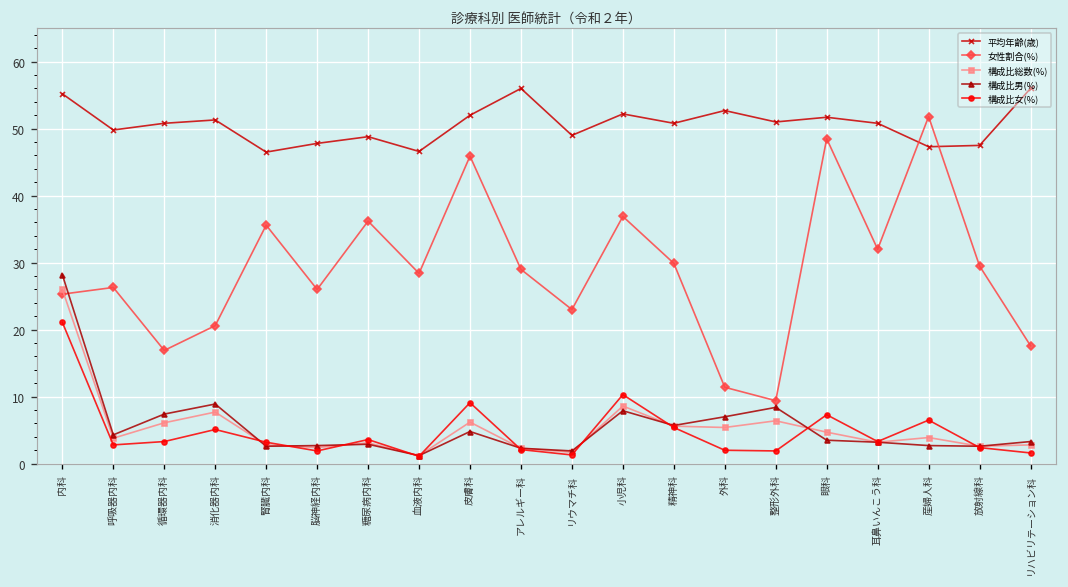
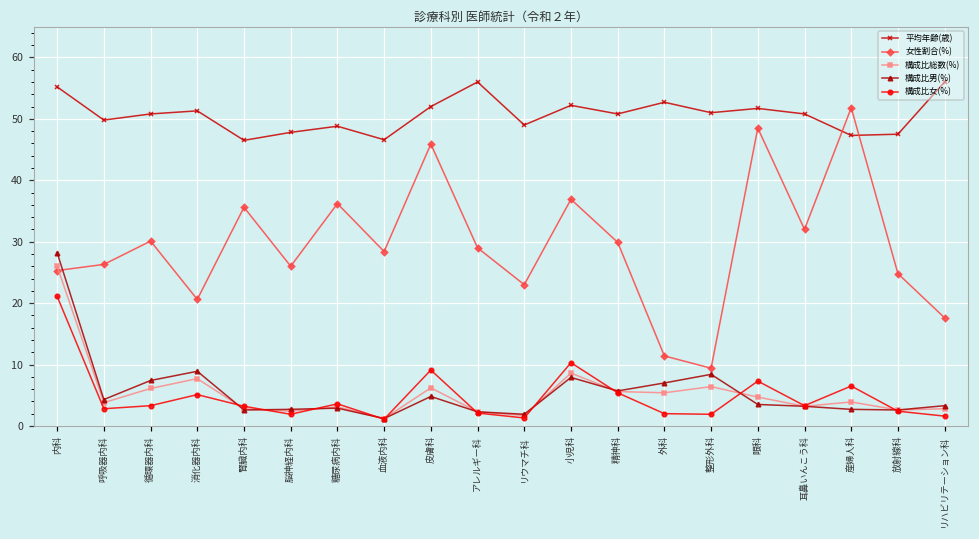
  {
    "女性割合(%)": {
      "内科": 25,
      "呼吸器内科": 26,
-     "循環器内科": 17,
+     "循環器内科": 30,
      "消化器内科": 21,
      "腎臓内科": 36,
      "脳神経内科": 26,
      "糖尿病内科": 36,
      "血液内科": 28,
      "皮膚科": 46,
      "アレルギー科": 29,
      "リウマチ科": 23,
      "小児科": 37,
      "精神科": 30,
      "外科": 11,
      "整形外科": 9,
      "眼科": 49,
      "耳鼻いんこう科": 32,
      "産婦人科": 52,
-     "放射線科": 30,
+     "放射線科": 25,
      "リハビリテーション科": 18
    },
    "構成比総数(%)": {
      "内科": 26,
      "呼吸器内科": 4,
      "循環器内科": 6,
      "消化器内科": 8,
      "皮膚科": 6,
      "小児科": 9,
      "外科": 5,
      "整形外科": 6,
      "眼科": 5,
      "産婦人科": 4,
      "リハビリテーション科": 3
    }
  }
